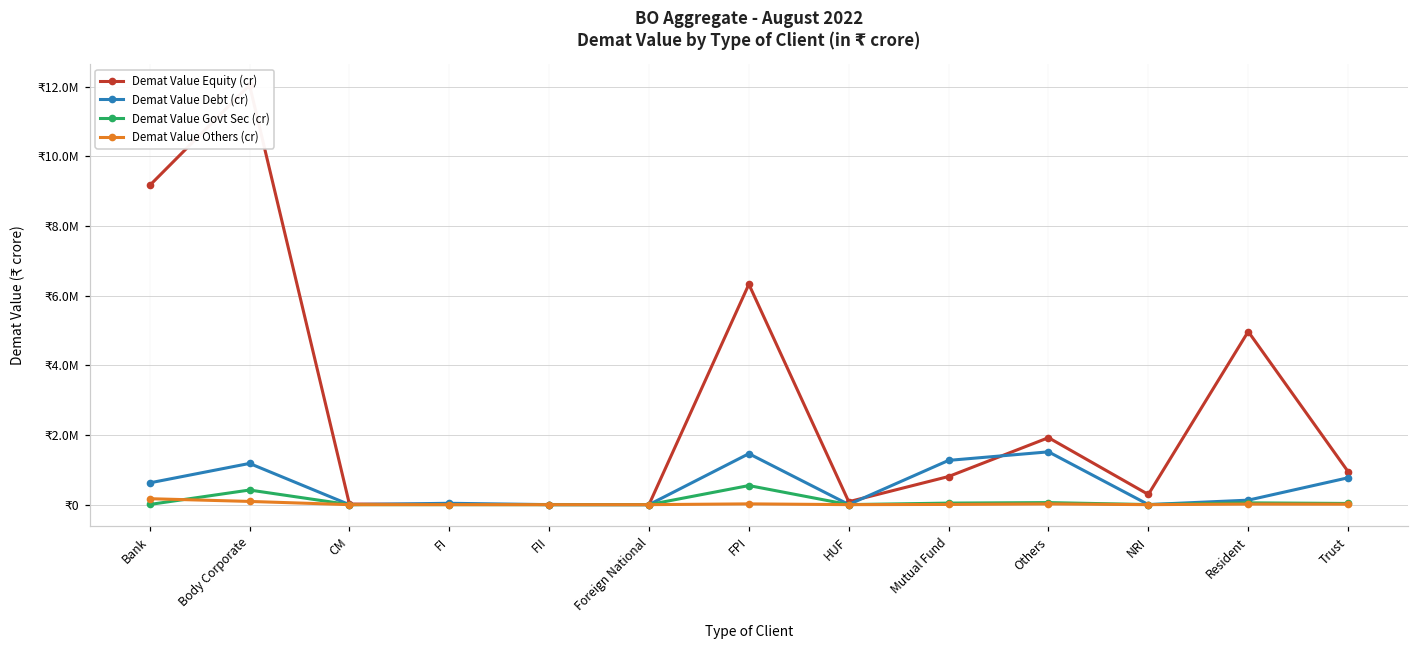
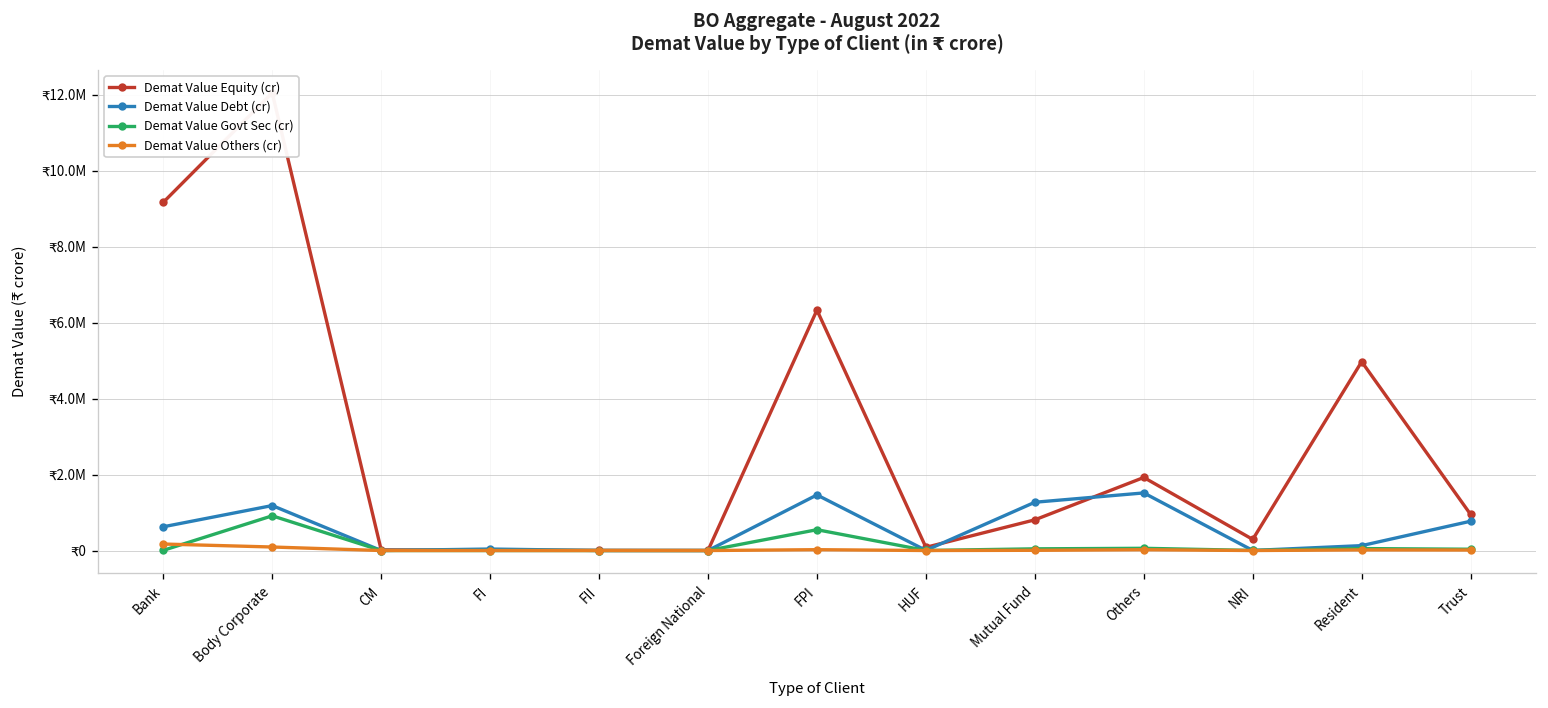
  {
    "Demat Value Equity (cr)": {
      "Bank": "₹9200000",
      "FPI": "₹6300000",
      "Mutual Fund": "₹800000",
      "Others": "₹1900000",
      "NRI": "₹300000",
      "Resident": "₹5000000",
      "Trust": "₹900000"
    },
    "Demat Value Debt (cr)": {
      "Bank": "₹600000",
      "Body Corporate": "₹1200000",
      "FPI": "₹1500000",
      "Mutual Fund": "₹1300000",
      "Others": "₹1500000",
      "Trust": "₹800000"
    },
    "Demat Value Govt Sec (cr)": {
      "Bank": "₹0",
-     "Body Corporate": "₹400000",
+     "Body Corporate": "₹900000",
      "FPI": "₹500000"
    },
    "Demat Value Others (cr)": {
      "Bank": "₹200000",
      "Body Corporate": "₹100000",
      "FPI": "₹0"
    }
  }
